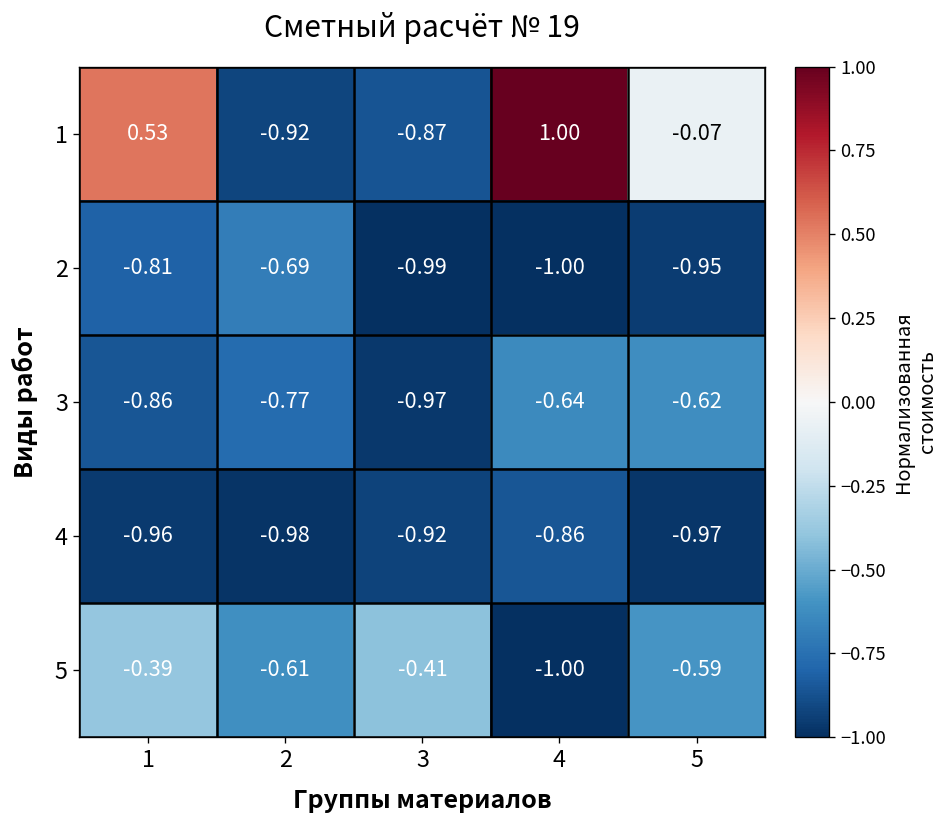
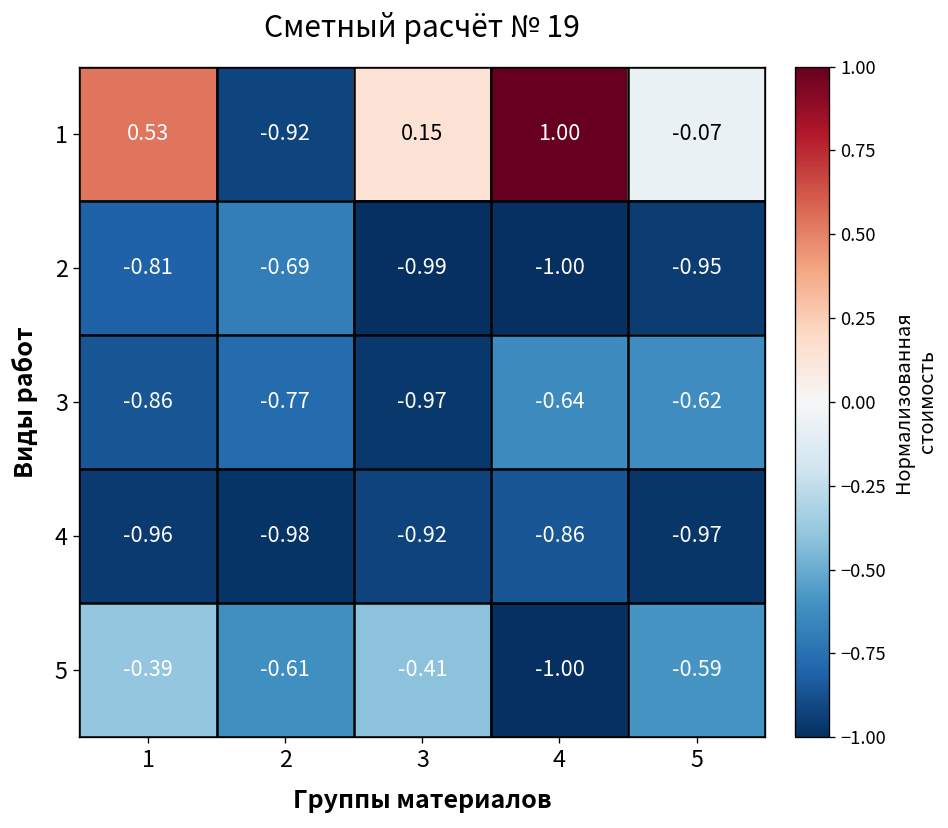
  {
    "1": {
      "1": 0.53,
      "2": -0.92,
-     "3": -0.87,
+     "3": 0.15,
      "4": 1.00,
      "5": -0.07
    },
    "2": {
      "1": -0.81,
      "2": -0.69,
      "3": -0.99,
      "4": -1.00,
      "5": -0.95
    },
    "3": {
      "1": -0.86,
      "2": -0.77,
      "3": -0.97,
      "4": -0.64,
      "5": -0.62
    },
    "4": {
      "1": -0.96,
      "2": -0.98,
      "3": -0.92,
      "4": -0.86,
      "5": -0.97
    },
    "5": {
      "1": -0.39,
      "2": -0.61,
      "3": -0.41,
      "4": -1.00,
      "5": -0.59
    }
  }
